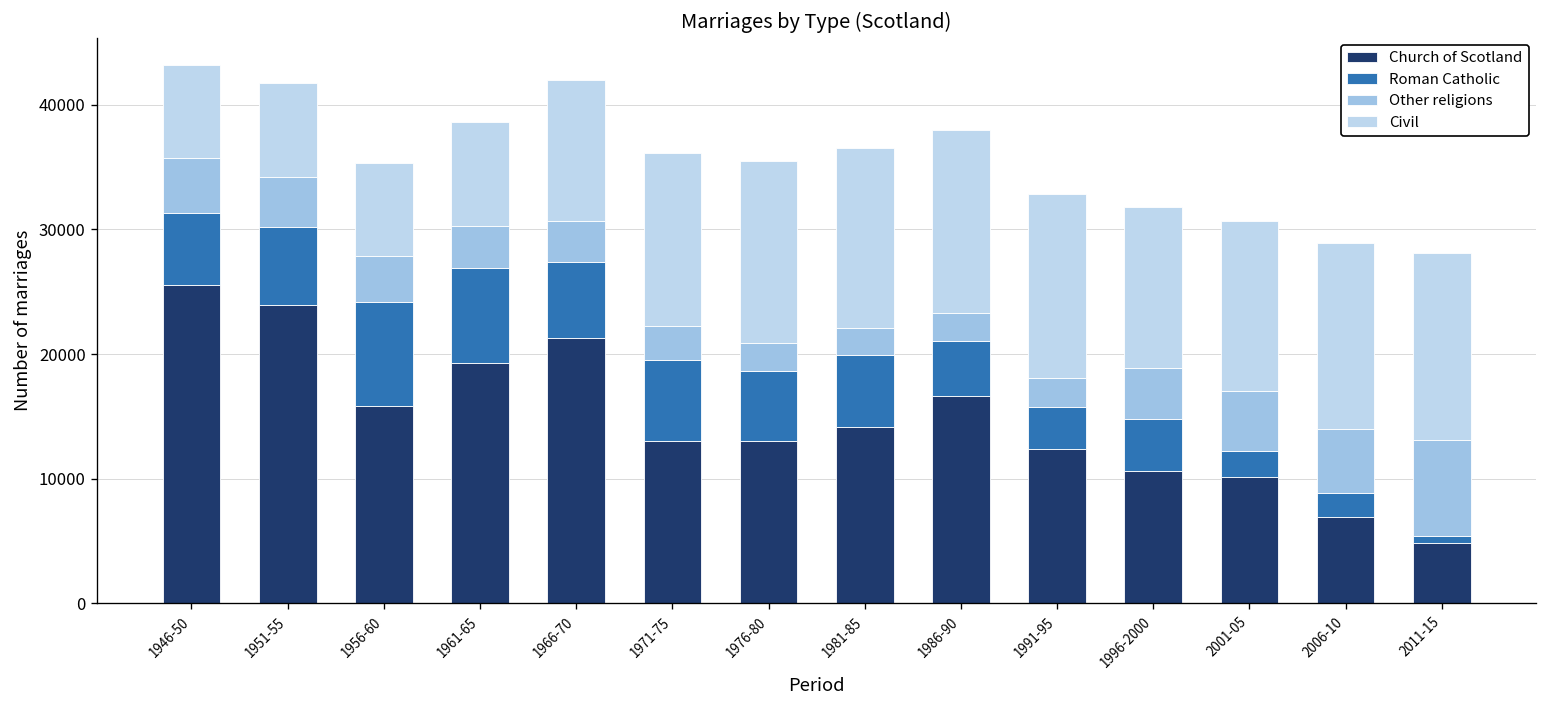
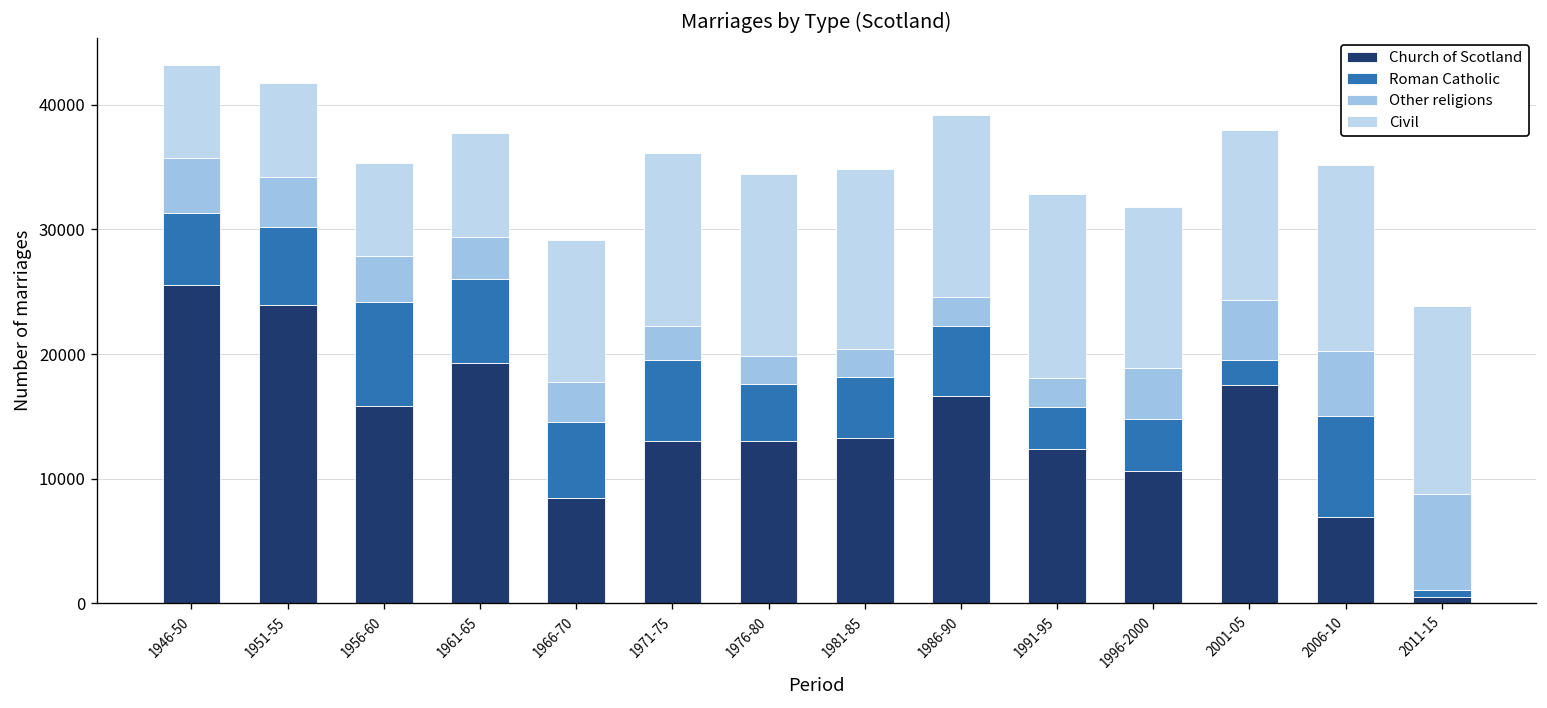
  {
    "Church of Scotland": {
      "1946-50": 25600,
      "1951-55": 23900,
      "1956-60": 15900,
      "1961-65": 19300,
-     "1966-70": 21300,
+     "1966-70": 8400,
      "1971-75": 13000,
      "1976-80": 13000,
-     "1981-85": 14200,
+     "1981-85": 13200,
      "1986-90": 16600,
      "1991-95": 12400,
      "1996-2000": 10600,
-     "2001-05": 10200,
+     "2001-05": 17500,
      "2006-10": 7000,
-     "2011-15": 4800
+     "2011-15": 600
    },
    "Roman Catholic": {
      "1946-50": 5700,
      "1951-55": 6300,
      "1956-60": 8300,
-     "1961-65": 7600,
+     "1961-65": 6800,
      "1966-70": 6100,
      "1971-75": 6500,
-     "1976-80": 5600,
-     "1981-85": 5700,
-     "1986-90": 4400,
+     "1976-80": 4600,
+     "1981-85": 4900,
+     "1986-90": 5700,
      "1991-95": 3400,
      "1996-2000": 4200,
      "2001-05": 2000,
-     "2006-10": 1900,
+     "2006-10": 8100,
      "2011-15": 600
    }
  }
